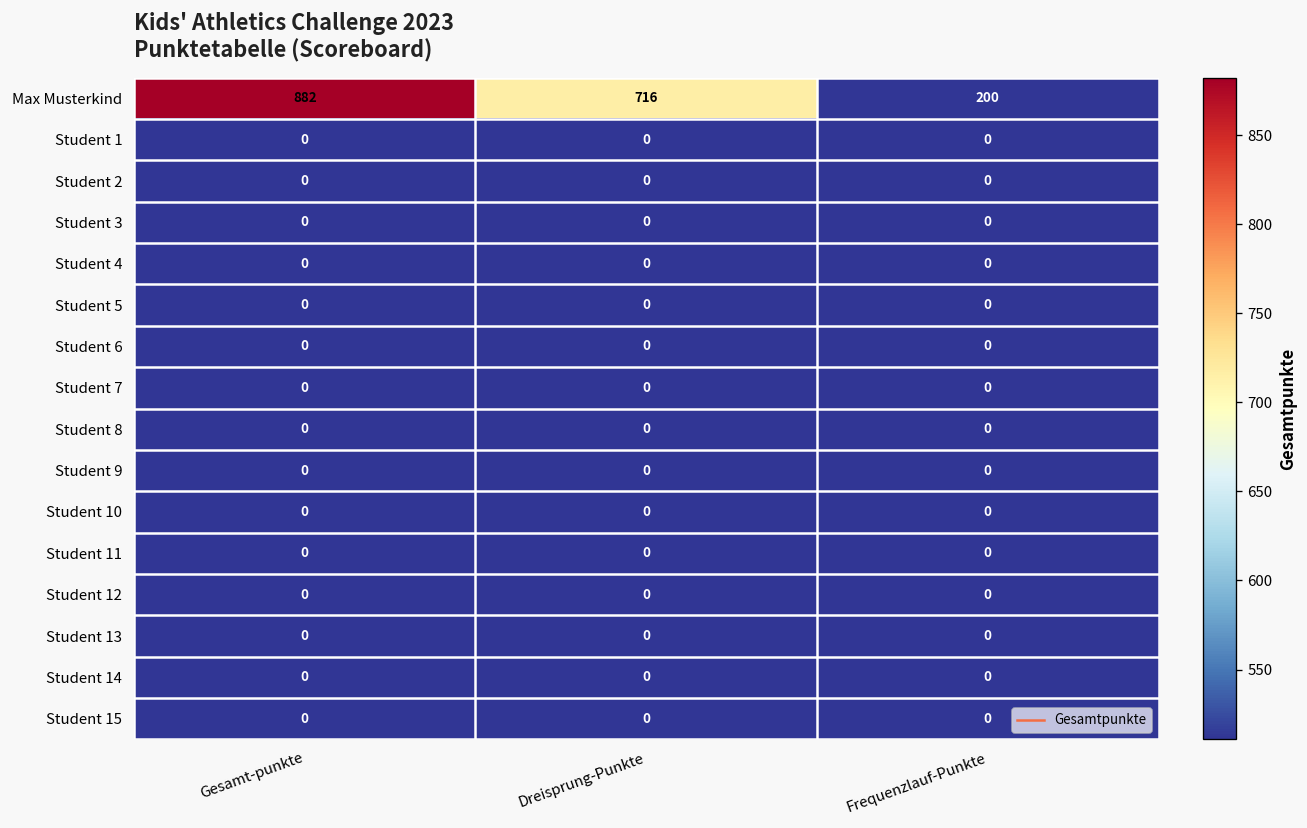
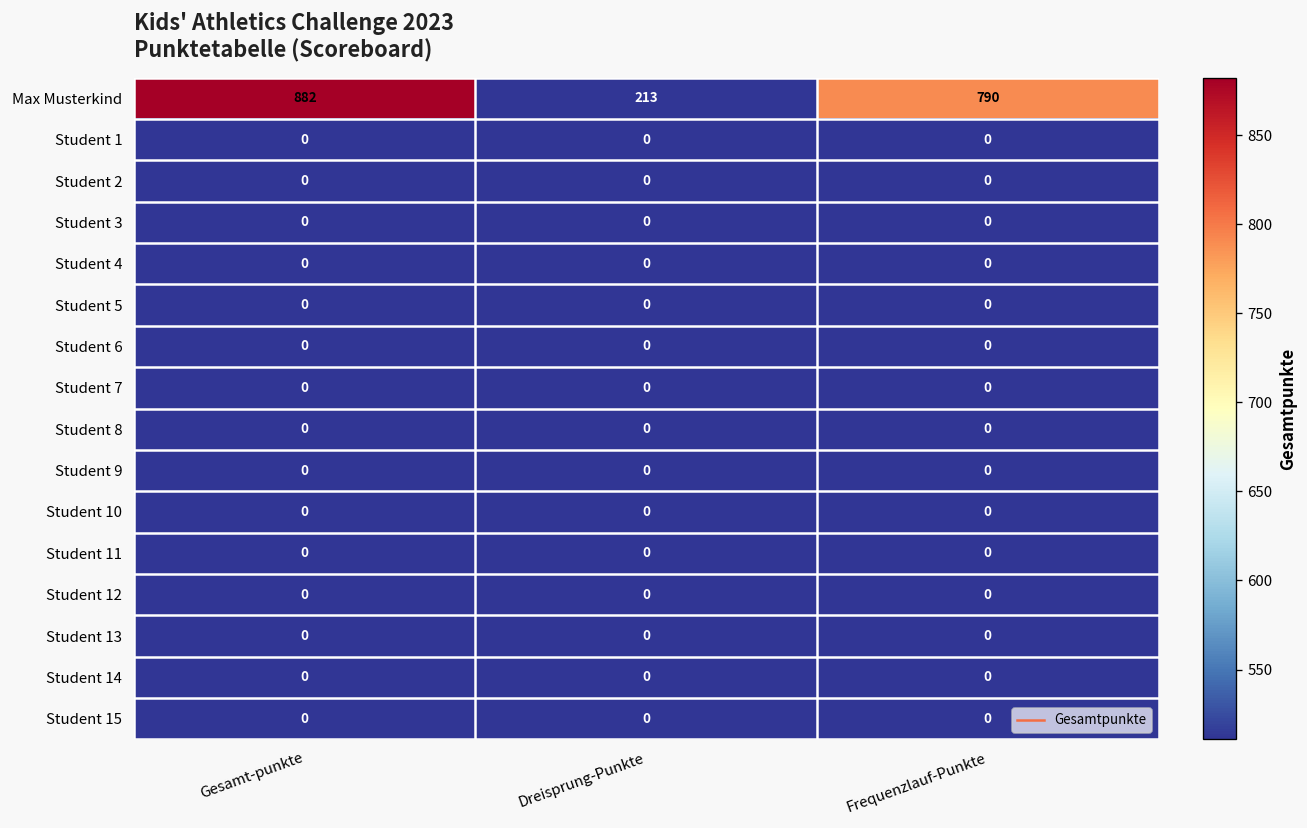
  {
    "Max Musterkind": {
      "Gesamt-punkte": 882,
-     "Dreisprung-Punkte": 716,
-     "Frequenzlauf-Punkte": 200
+     "Dreisprung-Punkte": 213,
+     "Frequenzlauf-Punkte": 790
    },
    "Student 1": {
      "Gesamt-punkte": 0,
      "Dreisprung-Punkte": 0,
      "Frequenzlauf-Punkte": 0
    },
    "Student 2": {
      "Gesamt-punkte": 0,
      "Dreisprung-Punkte": 0,
      "Frequenzlauf-Punkte": 0
    },
    "Student 3": {
      "Gesamt-punkte": 0,
      "Dreisprung-Punkte": 0,
      "Frequenzlauf-Punkte": 0
    },
    "Student 4": {
      "Gesamt-punkte": 0,
      "Dreisprung-Punkte": 0,
      "Frequenzlauf-Punkte": 0
    },
    "Student 5": {
      "Gesamt-punkte": 0,
      "Dreisprung-Punkte": 0,
      "Frequenzlauf-Punkte": 0
    },
    "Student 6": {
      "Gesamt-punkte": 0,
      "Dreisprung-Punkte": 0,
      "Frequenzlauf-Punkte": 0
    },
    "Student 7": {
      "Gesamt-punkte": 0,
      "Dreisprung-Punkte": 0,
      "Frequenzlauf-Punkte": 0
    },
    "Student 8": {
      "Gesamt-punkte": 0,
      "Dreisprung-Punkte": 0,
      "Frequenzlauf-Punkte": 0
    },
    "Student 9": {
      "Gesamt-punkte": 0,
      "Dreisprung-Punkte": 0,
      "Frequenzlauf-Punkte": 0
    },
    "Student 10": {
      "Gesamt-punkte": 0,
      "Dreisprung-Punkte": 0,
      "Frequenzlauf-Punkte": 0
    },
    "Student 11": {
      "Gesamt-punkte": 0,
      "Dreisprung-Punkte": 0,
      "Frequenzlauf-Punkte": 0
    },
    "Student 12": {
      "Gesamt-punkte": 0,
      "Dreisprung-Punkte": 0,
      "Frequenzlauf-Punkte": 0
    },
    "Student 13": {
      "Gesamt-punkte": 0,
      "Dreisprung-Punkte": 0,
      "Frequenzlauf-Punkte": 0
    },
    "Student 14": {
      "Gesamt-punkte": 0,
      "Dreisprung-Punkte": 0,
      "Frequenzlauf-Punkte": 0
    },
    "Student 15": {
      "Gesamt-punkte": 0,
      "Dreisprung-Punkte": 0,
      "Frequenzlauf-Punkte": 0
    }
  }
